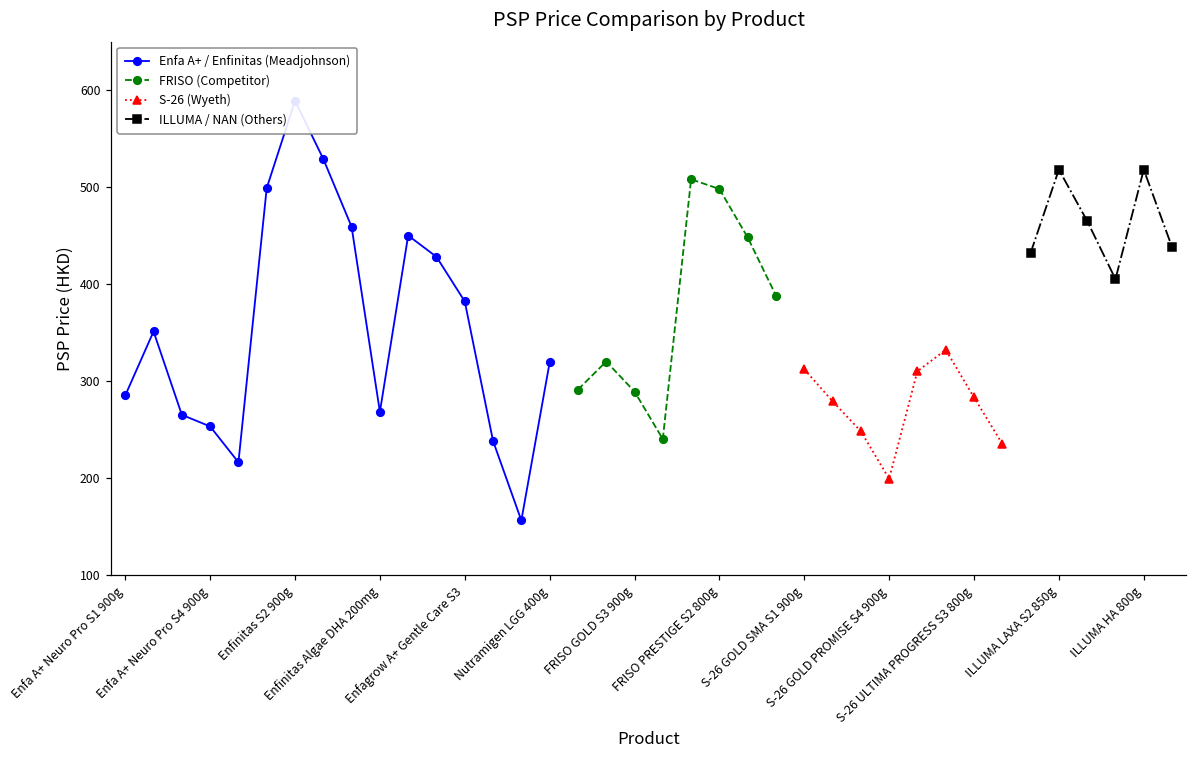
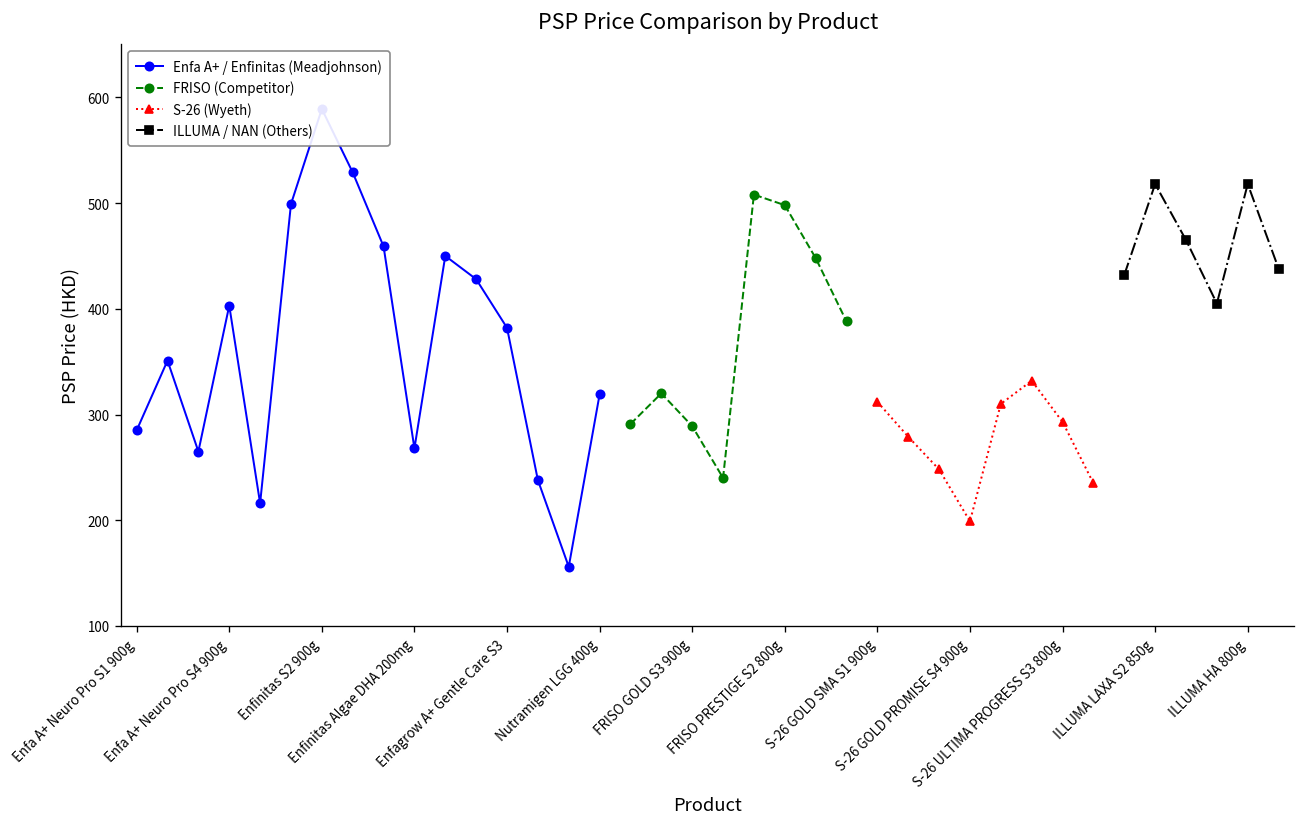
  {
    "Enfa A+ / Enfinitas (Meadjohnson)": {
      "Enfa A+ Neuro Pro S1 900g": 290,
-     "Enfa A+ Neuro Pro S4 900g": 250,
+     "Enfa A+ Neuro Pro S4 900g": 400,
      "Enfinitas Algae DHA 200mg": 270,
      "Enfagrow A+ Gentle Care S3": 380,
      "Nutramigen LGG 400g": 320
    },
    "FRISO (Competitor)": {
      "FRISO GOLD S3 900g": 290,
      "FRISO PRESTIGE S2 800g": 500
    },
    "S-26 (Wyeth)": {
      "S-26 GOLD SMA S1 900g": 310,
      "S-26 GOLD PROMISE S4 900g": 200,
-     "S-26 ULTIMA PROGRESS S3 800g": 280
+     "S-26 ULTIMA PROGRESS S3 800g": 290
    },
    "ILLUMA / NAN (Others)": {
      "ILLUMA LAXA S2 850g": 520,
      "ILLUMA HA 800g": 520
    }
  }
